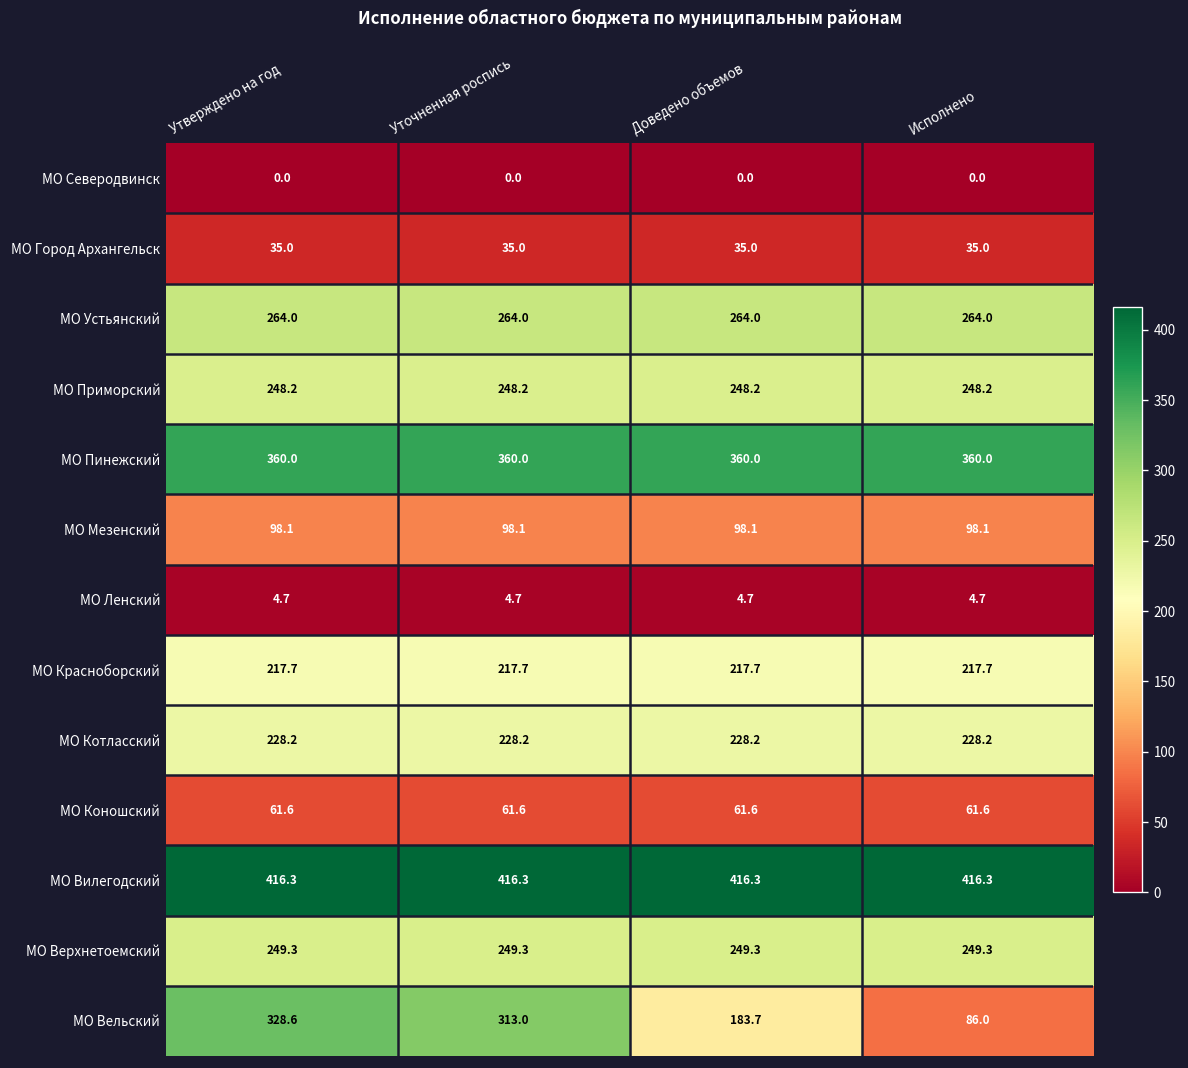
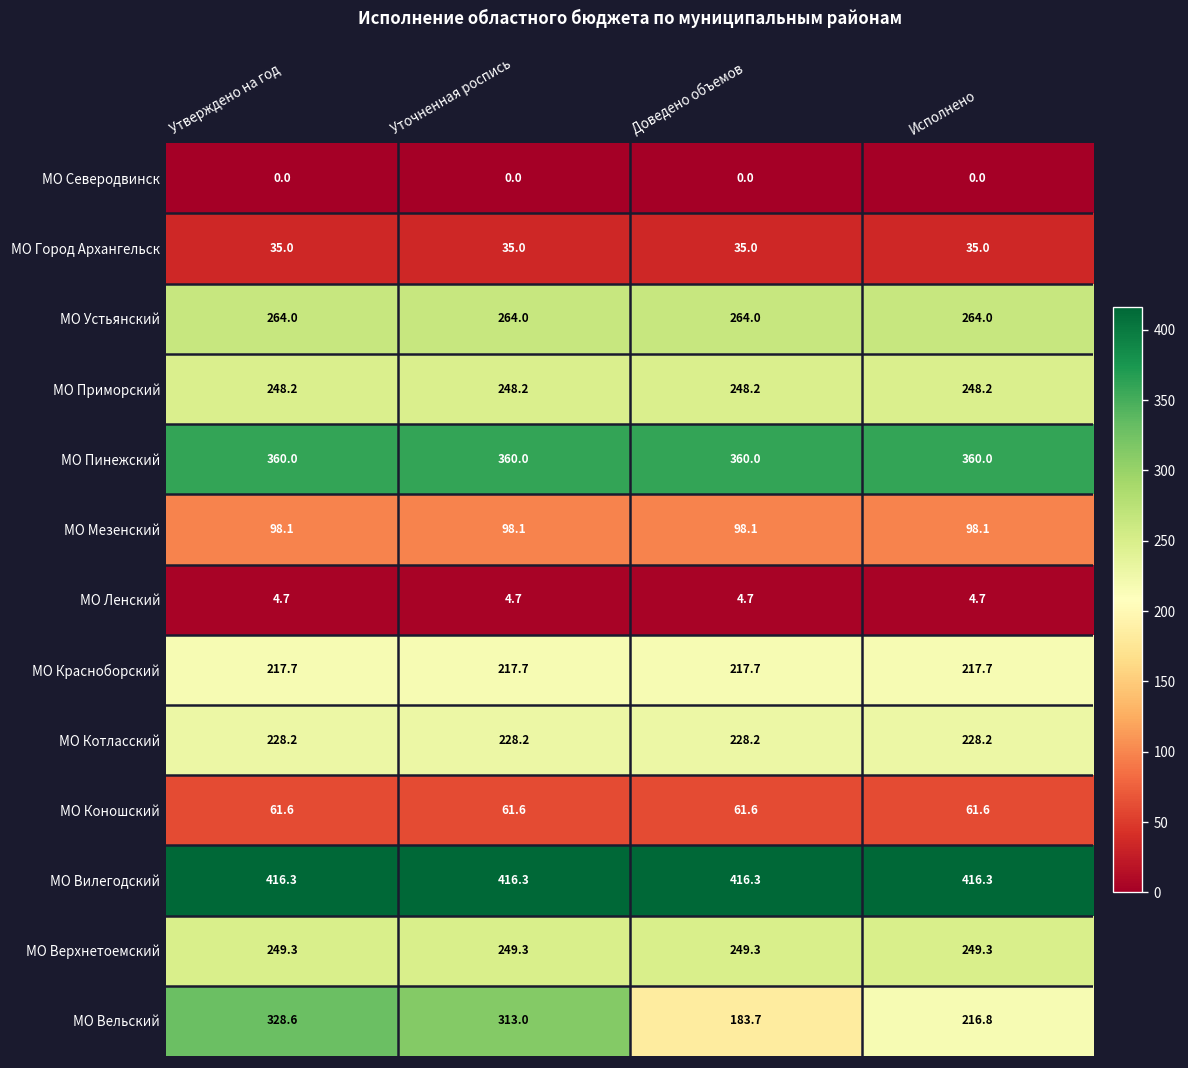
  {
    "МО Северодвинск": {
      "Утверждено на год": 0.0,
      "Уточненная роспись": 0.0,
      "Доведено объемов": 0.0,
      "Исполнено": 0.0
    },
    "МО Город Архангельск": {
      "Утверждено на год": 35.0,
      "Уточненная роспись": 35.0,
      "Доведено объемов": 35.0,
      "Исполнено": 35.0
    },
    "МО Устьянский": {
      "Утверждено на год": 264.0,
      "Уточненная роспись": 264.0,
      "Доведено объемов": 264.0,
      "Исполнено": 264.0
    },
    "МО Приморский": {
      "Утверждено на год": 248.2,
      "Уточненная роспись": 248.2,
      "Доведено объемов": 248.2,
      "Исполнено": 248.2
    },
    "МО Пинежский": {
      "Утверждено на год": 360.0,
      "Уточненная роспись": 360.0,
      "Доведено объемов": 360.0,
      "Исполнено": 360.0
    },
    "МО Мезенский": {
      "Утверждено на год": 98.1,
      "Уточненная роспись": 98.1,
      "Доведено объемов": 98.1,
      "Исполнено": 98.1
    },
    "МО Ленский": {
      "Утверждено на год": 4.7,
      "Уточненная роспись": 4.7,
      "Доведено объемов": 4.7,
      "Исполнено": 4.7
    },
    "МО Красноборский": {
      "Утверждено на год": 217.7,
      "Уточненная роспись": 217.7,
      "Доведено объемов": 217.7,
      "Исполнено": 217.7
    },
    "МО Котласский": {
      "Утверждено на год": 228.2,
      "Уточненная роспись": 228.2,
      "Доведено объемов": 228.2,
      "Исполнено": 228.2
    },
    "МО Коношский": {
      "Утверждено на год": 61.6,
      "Уточненная роспись": 61.6,
      "Доведено объемов": 61.6,
      "Исполнено": 61.6
    },
    "МО Вилегодский": {
      "Утверждено на год": 416.3,
      "Уточненная роспись": 416.3,
      "Доведено объемов": 416.3,
      "Исполнено": 416.3
    },
    "МО Верхнетоемский": {
      "Утверждено на год": 249.3,
      "Уточненная роспись": 249.3,
      "Доведено объемов": 249.3,
      "Исполнено": 249.3
    },
    "МО Вельский": {
      "Утверждено на год": 328.6,
      "Уточненная роспись": 313.0,
      "Доведено объемов": 183.7,
-     "Исполнено": 86.0
+     "Исполнено": 216.8
    }
  }
